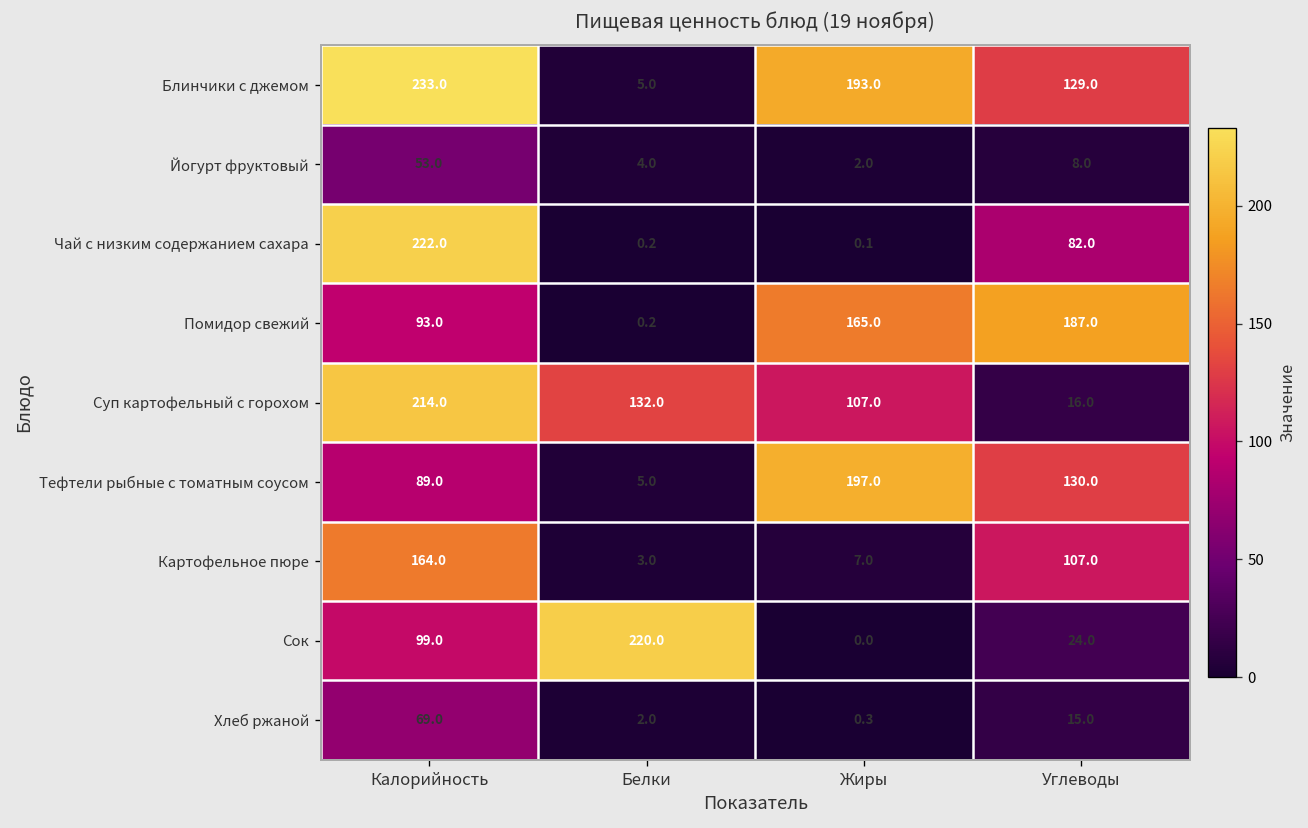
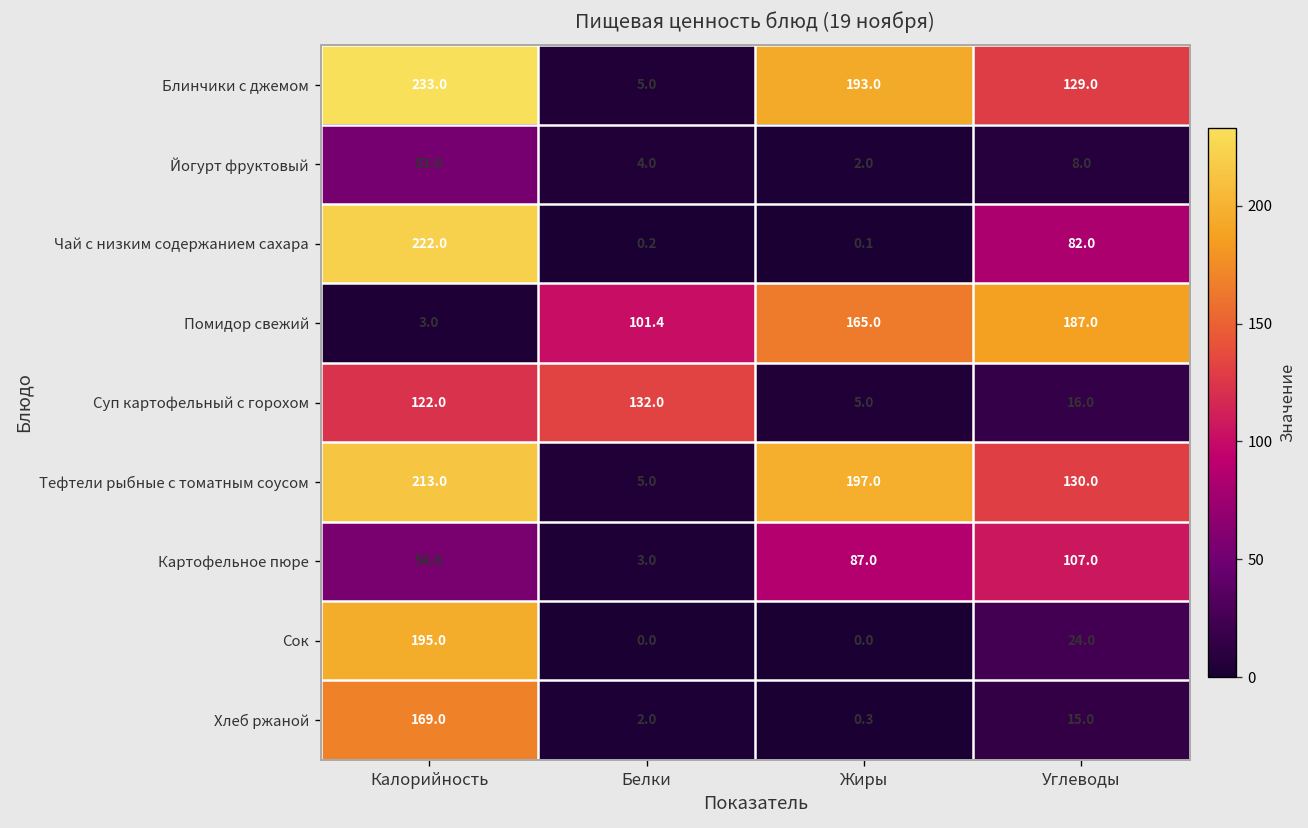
  {
    "Блинчики с джемом": {
      "Калорийность": 233.0,
      "Белки": 5.0,
      "Жиры": 193.0,
      "Углеводы": 129.0
    },
    "Йогурт фруктовый": {
      "Калорийность": 53.0,
      "Белки": 4.0,
      "Жиры": 2.0,
      "Углеводы": 8.0
    },
    "Чай с низким содержанием сахара": {
      "Калорийность": 222.0,
      "Белки": 0.2,
      "Жиры": 0.1,
      "Углеводы": 82.0
    },
    "Помидор свежий": {
-     "Калорийность": 93.0,
-     "Белки": 0.2,
+     "Калорийность": 3.0,
+     "Белки": 101.4,
      "Жиры": 165.0,
      "Углеводы": 187.0
    },
    "Суп картофельный с горохом": {
-     "Калорийность": 214.0,
+     "Калорийность": 122.0,
      "Белки": 132.0,
-     "Жиры": 107.0,
+     "Жиры": 5.0,
      "Углеводы": 16.0
    },
    "Тефтели рыбные с томатным соусом": {
-     "Калорийность": 89.0,
+     "Калорийность": 213.0,
      "Белки": 5.0,
      "Жиры": 197.0,
      "Углеводы": 130.0
    },
    "Картофельное пюре": {
-     "Калорийность": 164.0,
+     "Калорийность": 54.0,
      "Белки": 3.0,
-     "Жиры": 7.0,
+     "Жиры": 87.0,
      "Углеводы": 107.0
    },
    "Сок": {
-     "Калорийность": 99.0,
-     "Белки": 220.0,
+     "Калорийность": 195.0,
+     "Белки": 0.0,
      "Жиры": 0.0,
      "Углеводы": 24.0
    },
    "Хлеб ржаной": {
-     "Калорийность": 69.0,
+     "Калорийность": 169.0,
      "Белки": 2.0,
      "Жиры": 0.3,
      "Углеводы": 15.0
    }
  }
